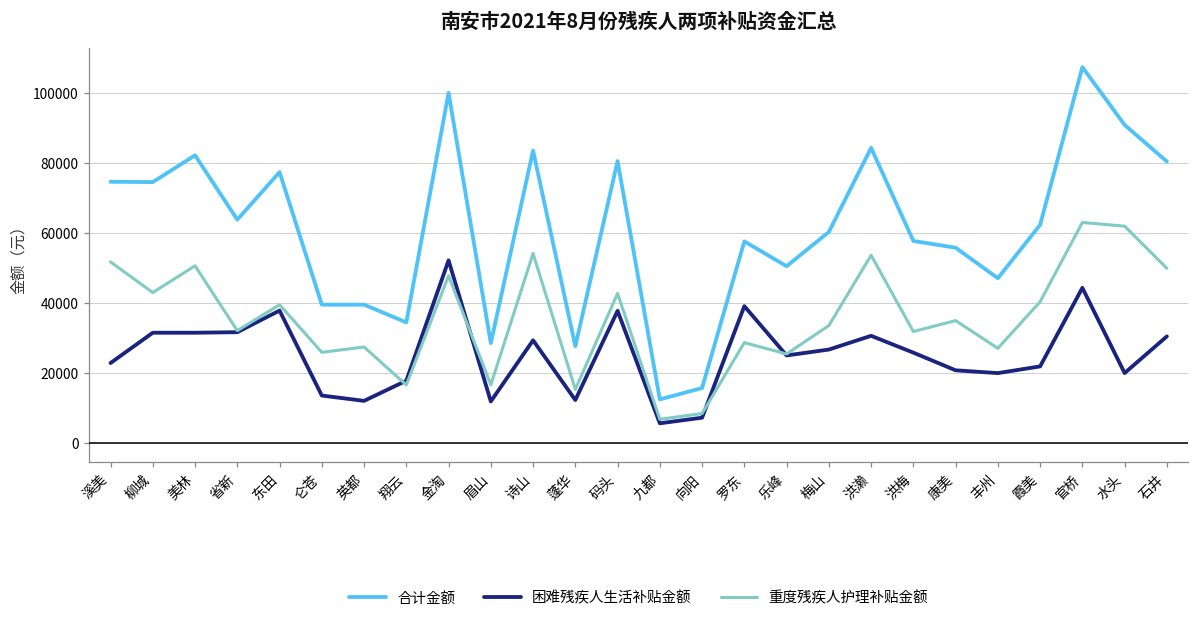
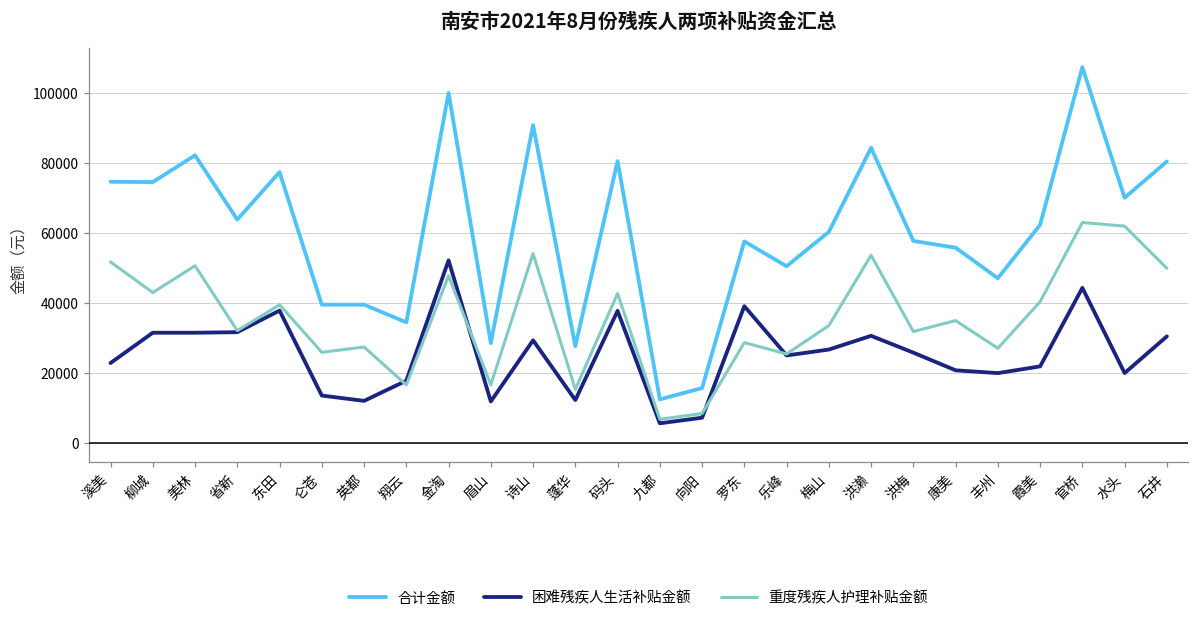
  {
    "合计金额": {
      "溪美": 75000,
      "柳城": 75000,
      "美林": 82000,
      "省新": 64000,
      "东田": 77000,
      "仑苍": 40000,
      "英都": 40000,
      "翔云": 34000,
      "金淘": 100000,
      "眉山": 29000,
-     "诗山": 83000,
+     "诗山": 91000,
      "蓬华": 28000,
      "码头": 80000,
      "九都": 13000,
      "向阳": 16000,
      "罗东": 58000,
      "乐峰": 51000,
      "梅山": 60000,
      "洪濑": 84000,
      "洪梅": 58000,
      "康美": 56000,
      "丰州": 47000,
      "霞美": 62000,
      "官桥": 107000,
-     "水头": 91000,
+     "水头": 70000,
      "石井": 80000
    },
    "困难残疾人生活补贴金额": {
      "溪美": 23000,
      "柳城": 32000,
      "美林": 32000,
      "东田": 38000,
      "仑苍": 14000,
      "英都": 12000,
      "翔云": 18000,
      "金淘": 52000,
      "眉山": 12000,
      "诗山": 29000,
      "蓬华": 12000,
      "码头": 38000,
      "九都": 6000,
      "向阳": 7000,
      "罗东": 39000,
      "梅山": 27000,
      "洪濑": 31000,
      "洪梅": 26000,
      "康美": 21000,
      "丰州": 20000,
      "霞美": 22000,
      "官桥": 44000,
      "水头": 20000,
      "石井": 30000
    },
    "重度残疾人护理补贴金额": {
      "溪美": 52000,
      "柳城": 43000,
      "美林": 51000,
      "东田": 40000,
      "仑苍": 26000,
      "英都": 27000,
      "翔云": 17000,
      "金淘": 48000,
      "眉山": 17000,
      "诗山": 54000,
      "蓬华": 15000,
      "码头": 43000,
      "九都": 7000,
      "向阳": 8000,
      "罗东": 29000,
      "梅山": 34000,
      "洪濑": 54000,
      "洪梅": 32000,
      "康美": 35000,
      "丰州": 27000,
      "霞美": 40000,
      "官桥": 63000,
      "水头": 62000,
      "石井": 50000
    }
  }
